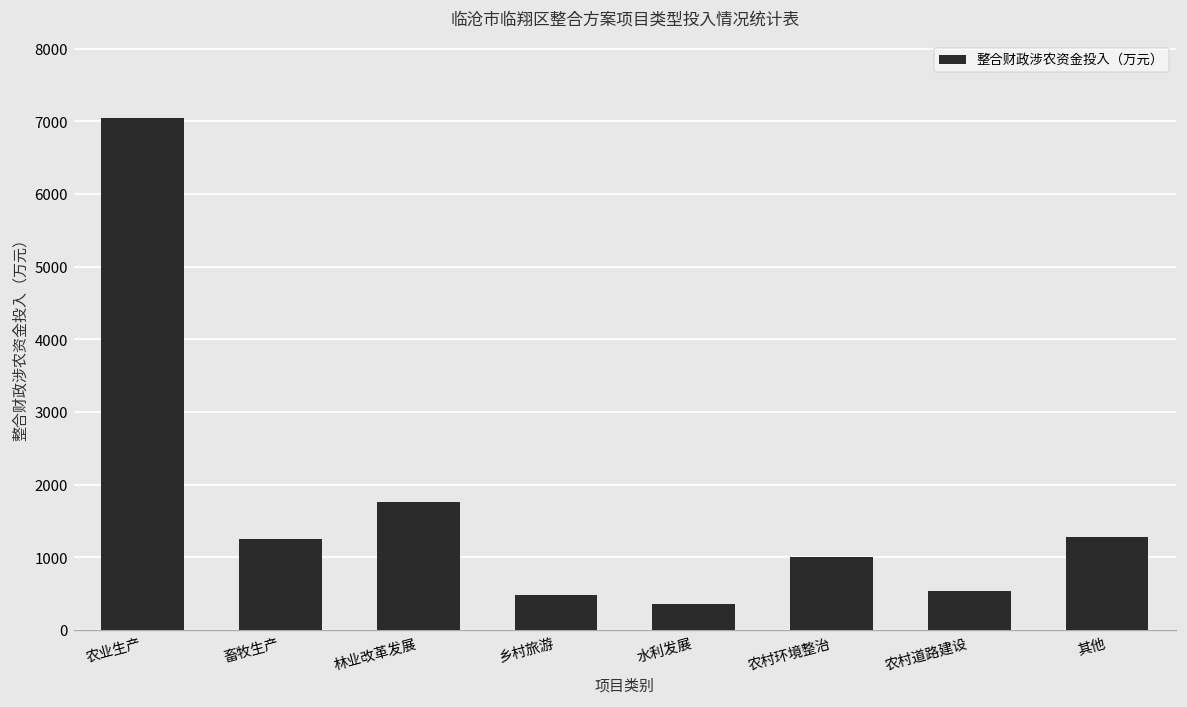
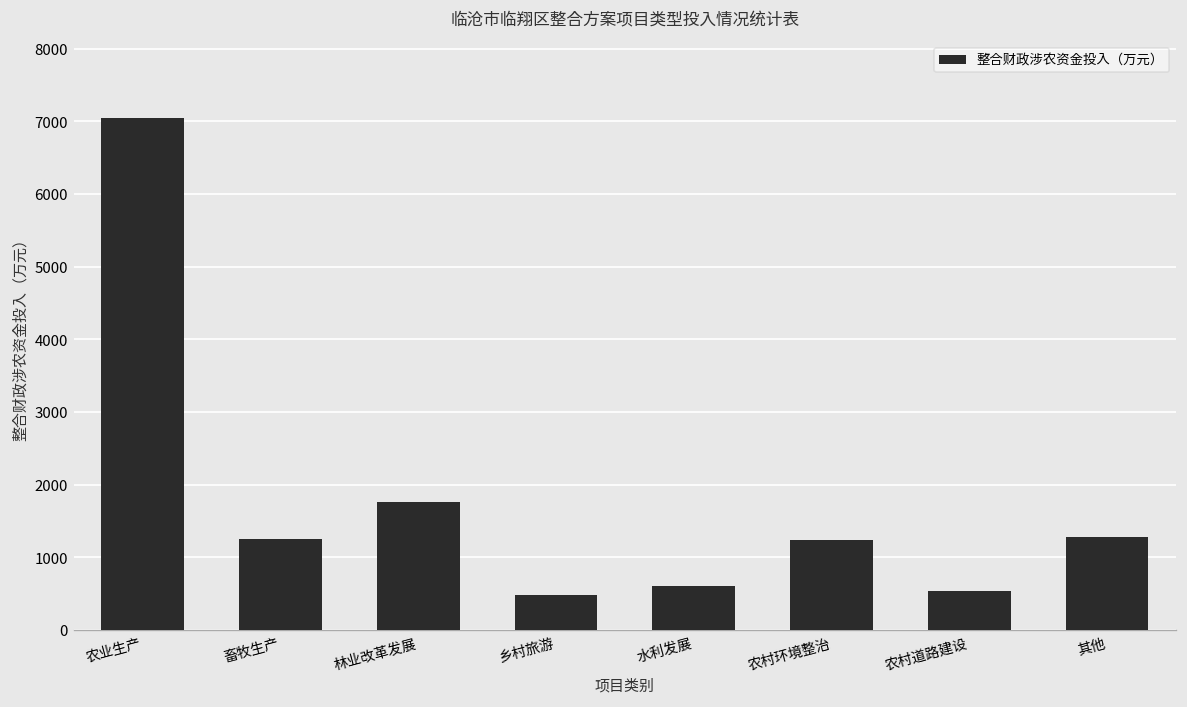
  {
    "农业生产": 7000,
    "畜牧生产": 1300,
    "林业改革发展": 1800,
    "乡村旅游": 500,
-   "水利发展": 400,
-   "农村环境整治": 1000,
+   "水利发展": 600,
+   "农村环境整治": 1200,
    "农村道路建设": 500,
    "其他": 1300
  }
